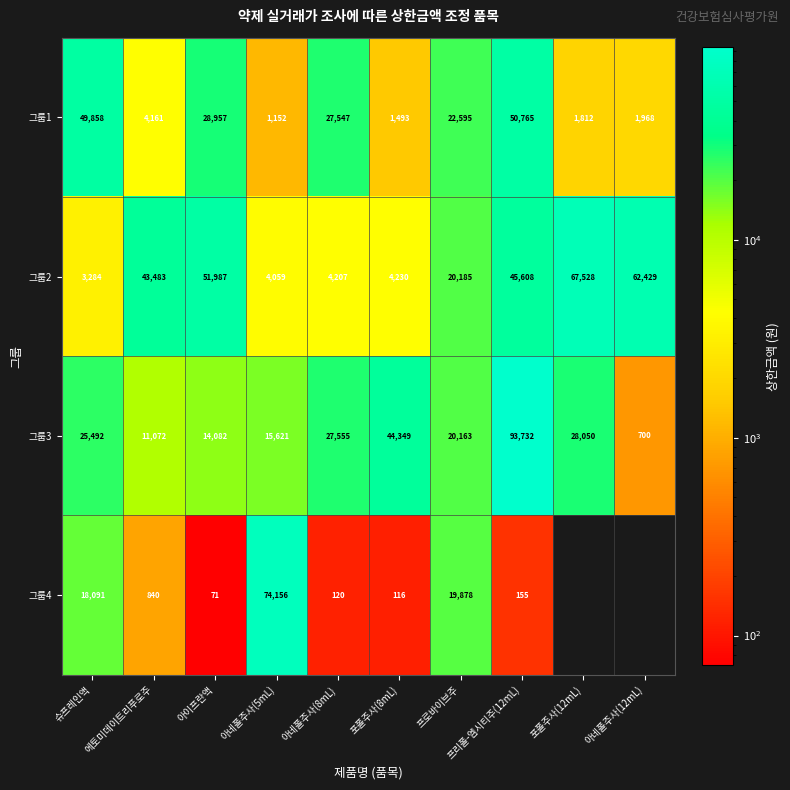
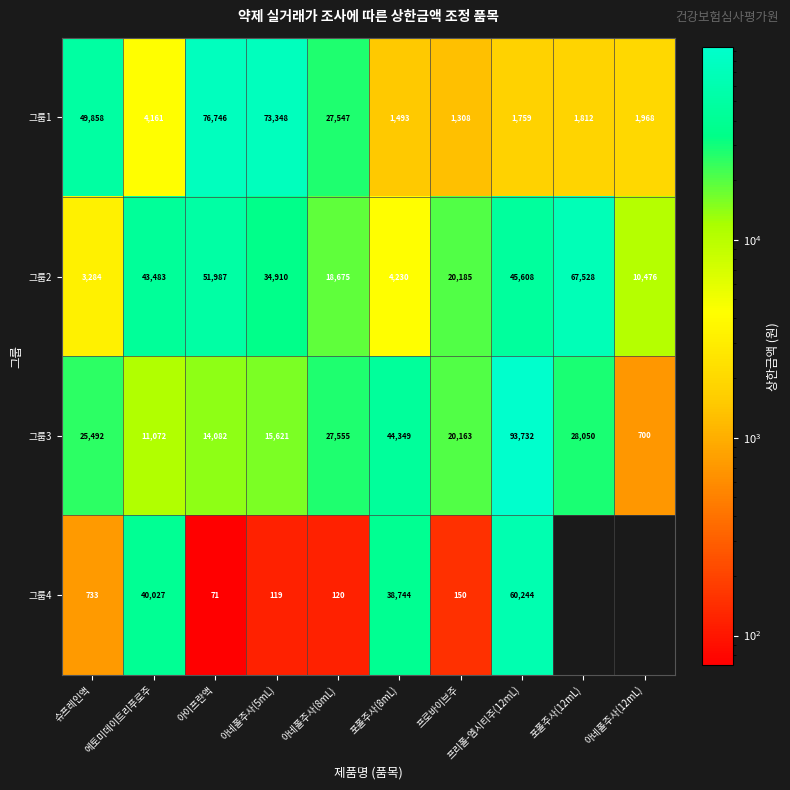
  {
    "그룹1": {
      "슈프레인액": "49,858",
      "에토미데이트리푸로주": "4,161",
-     "아이프란액": "28,957",
-     "아네폴주사(5mL)": "1,152",
+     "아이프란액": "76,746",
+     "아네폴주사(5mL)": "73,348",
      "아네폴주사(8mL)": "27,547",
      "포폴주사(8mL)": "1,493",
-     "프로바이브주": "22,595",
-     "프리폴-엠시티주(12mL)": "50,765",
+     "프로바이브주": "1,308",
+     "프리폴-엠시티주(12mL)": "1,759",
      "포폴주사(12mL)": "1,812",
      "아네폴주사(12mL)": "1,968"
    },
    "그룹2": {
      "슈프레인액": "3,284",
      "에토미데이트리푸로주": "43,483",
      "아이프란액": "51,987",
-     "아네폴주사(5mL)": "4,059",
-     "아네폴주사(8mL)": "4,207",
+     "아네폴주사(5mL)": "34,910",
+     "아네폴주사(8mL)": "18,675",
      "포폴주사(8mL)": "4,230",
      "프로바이브주": "20,185",
      "프리폴-엠시티주(12mL)": "45,608",
      "포폴주사(12mL)": "67,528",
-     "아네폴주사(12mL)": "62,429"
+     "아네폴주사(12mL)": "10,476"
    },
    "그룹3": {
      "슈프레인액": "25,492",
      "에토미데이트리푸로주": "11,072",
      "아이프란액": "14,082",
      "아네폴주사(5mL)": "15,621",
      "아네폴주사(8mL)": "27,555",
      "포폴주사(8mL)": "44,349",
      "프로바이브주": "20,163",
      "프리폴-엠시티주(12mL)": "93,732",
      "포폴주사(12mL)": "28,050",
      "아네폴주사(12mL)": "700"
    },
    "그룹4": {
-     "슈프레인액": "18,091",
-     "에토미데이트리푸로주": "840",
+     "슈프레인액": "733",
+     "에토미데이트리푸로주": "40,027",
      "아이프란액": "71",
-     "아네폴주사(5mL)": "74,156",
+     "아네폴주사(5mL)": "119",
      "아네폴주사(8mL)": "120",
-     "포폴주사(8mL)": "116",
-     "프로바이브주": "19,878",
-     "프리폴-엠시티주(12mL)": "155"
+     "포폴주사(8mL)": "38,744",
+     "프로바이브주": "150",
+     "프리폴-엠시티주(12mL)": "60,244"
    }
  }
